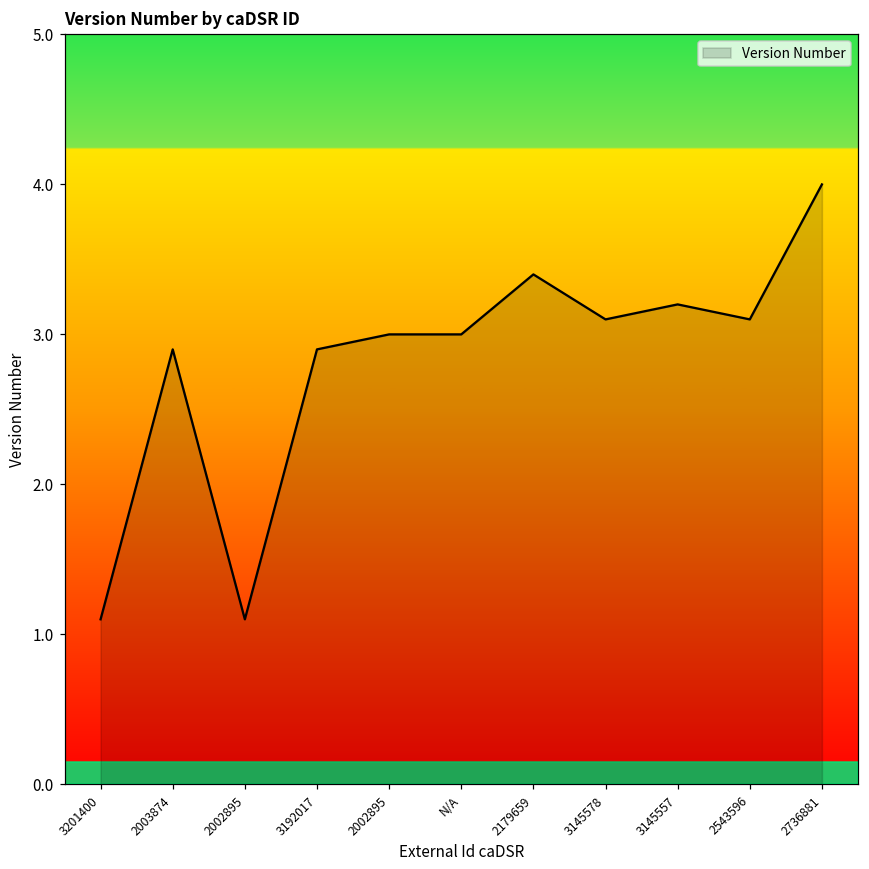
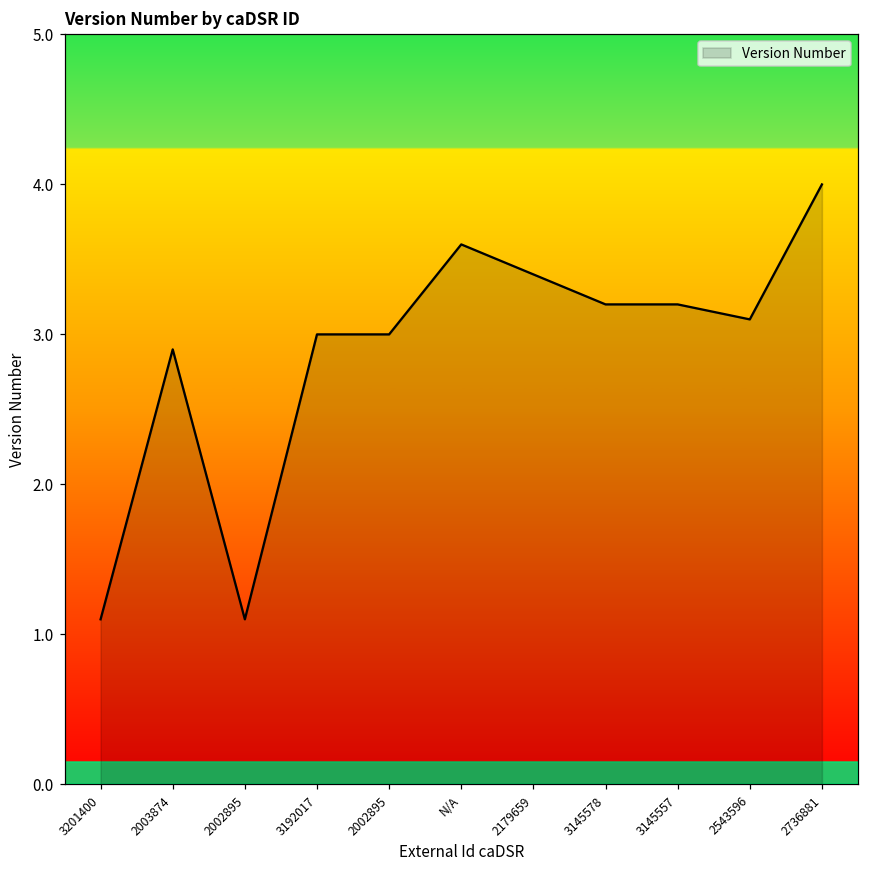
  {
    "3201400": 1.1,
    "2003874": 2.9,
-   "3192017": 2.9,
-   "N/A": 3.0,
+   "3192017": 3.0,
+   "N/A": 3.6,
    "2179659": 3.4,
-   "3145578": 3.1,
+   "3145578": 3.2,
    "3145557": 3.2,
    "2543596": 3.1,
    "2736881": 4.0
  }
